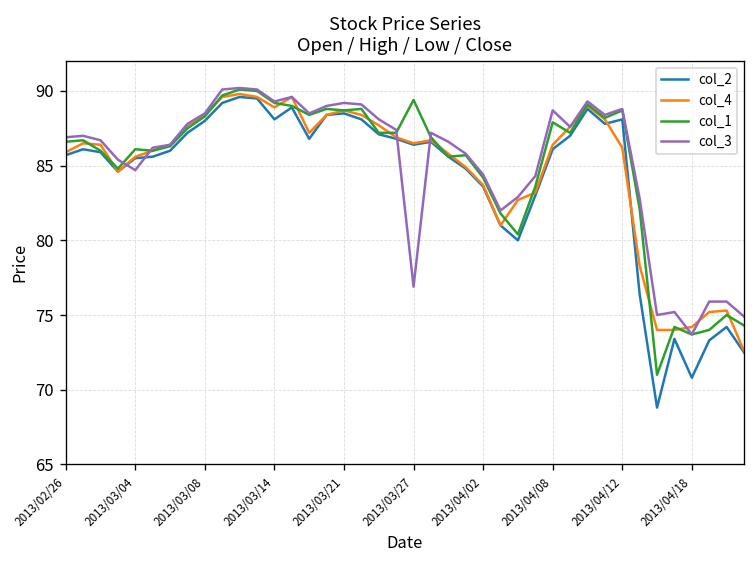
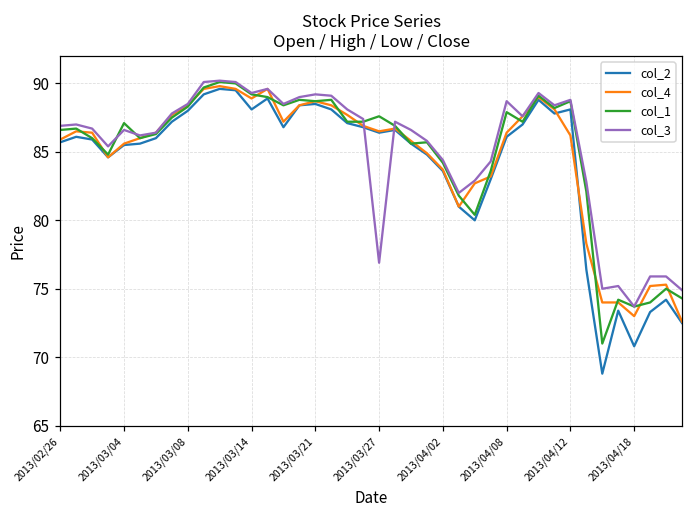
  {
    "col_2": {
      "2013/03/08": 88.0,
      "2013/03/14": 88.1,
      "2013/04/08": 86.1,
      "2013/04/12": 88.1,
      "2013/04/18": 70.8
    },
    "col_4": {
      "2013/03/14": 88.9,
      "2013/04/08": 86.4,
      "2013/04/12": 86.2,
-     "2013/04/18": 74.2
+     "2013/04/18": 73.0
    },
    "col_1": {
      "2013/02/26": 86.6,
-     "2013/03/04": 86.1,
-     "2013/03/27": 89.4,
+     "2013/03/04": 87.1,
+     "2013/03/27": 87.6,
      "2013/04/08": 87.9
    },
    "col_3": {
      "2013/02/26": 86.9,
-     "2013/03/04": 84.7,
+     "2013/03/04": 86.6,
      "2013/03/21": 89.2,
      "2013/03/27": 76.9,
      "2013/04/08": 88.7
    }
  }
